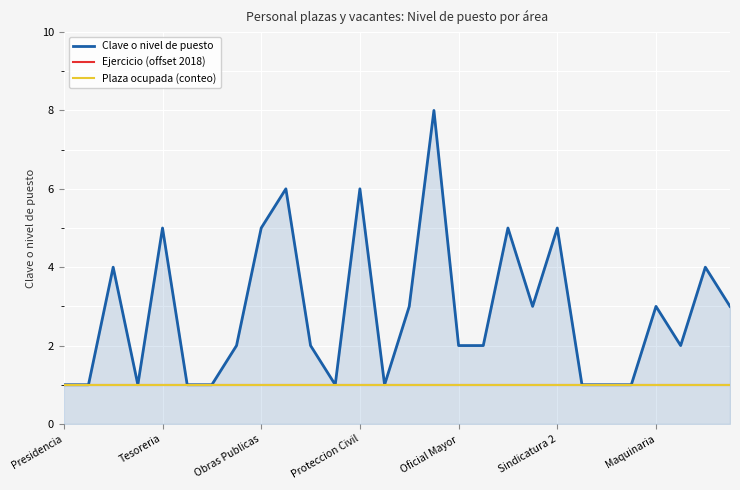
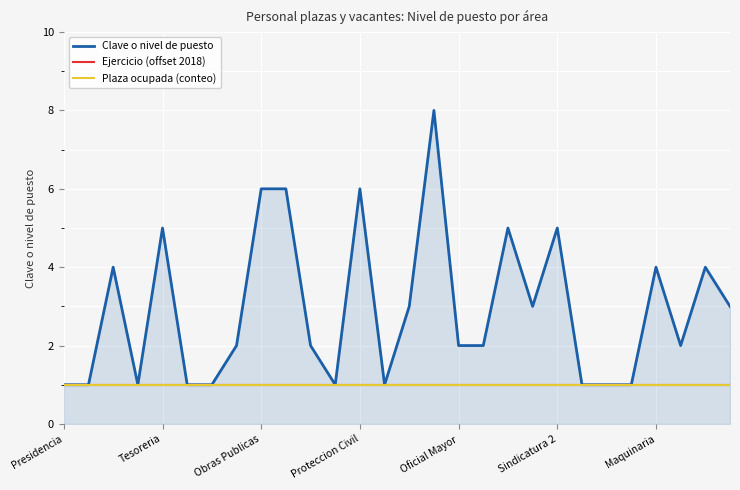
  {
    "Clave o nivel de puesto": {
      "Tesoreria": 5,
-     "Obras Publicas": 5,
+     "Obras Publicas": 6,
      "Proteccion Civil": 6,
      "Oficial Mayor": 2,
      "Sindicatura 2": 5,
-     "Maquinaria": 3
+     "Maquinaria": 4
    },
    "Plaza ocupada (conteo)": {
      "Tesoreria": 1,
      "Obras Publicas": 1,
      "Proteccion Civil": 1,
      "Oficial Mayor": 1,
      "Sindicatura 2": 1,
      "Maquinaria": 1
    }
  }
